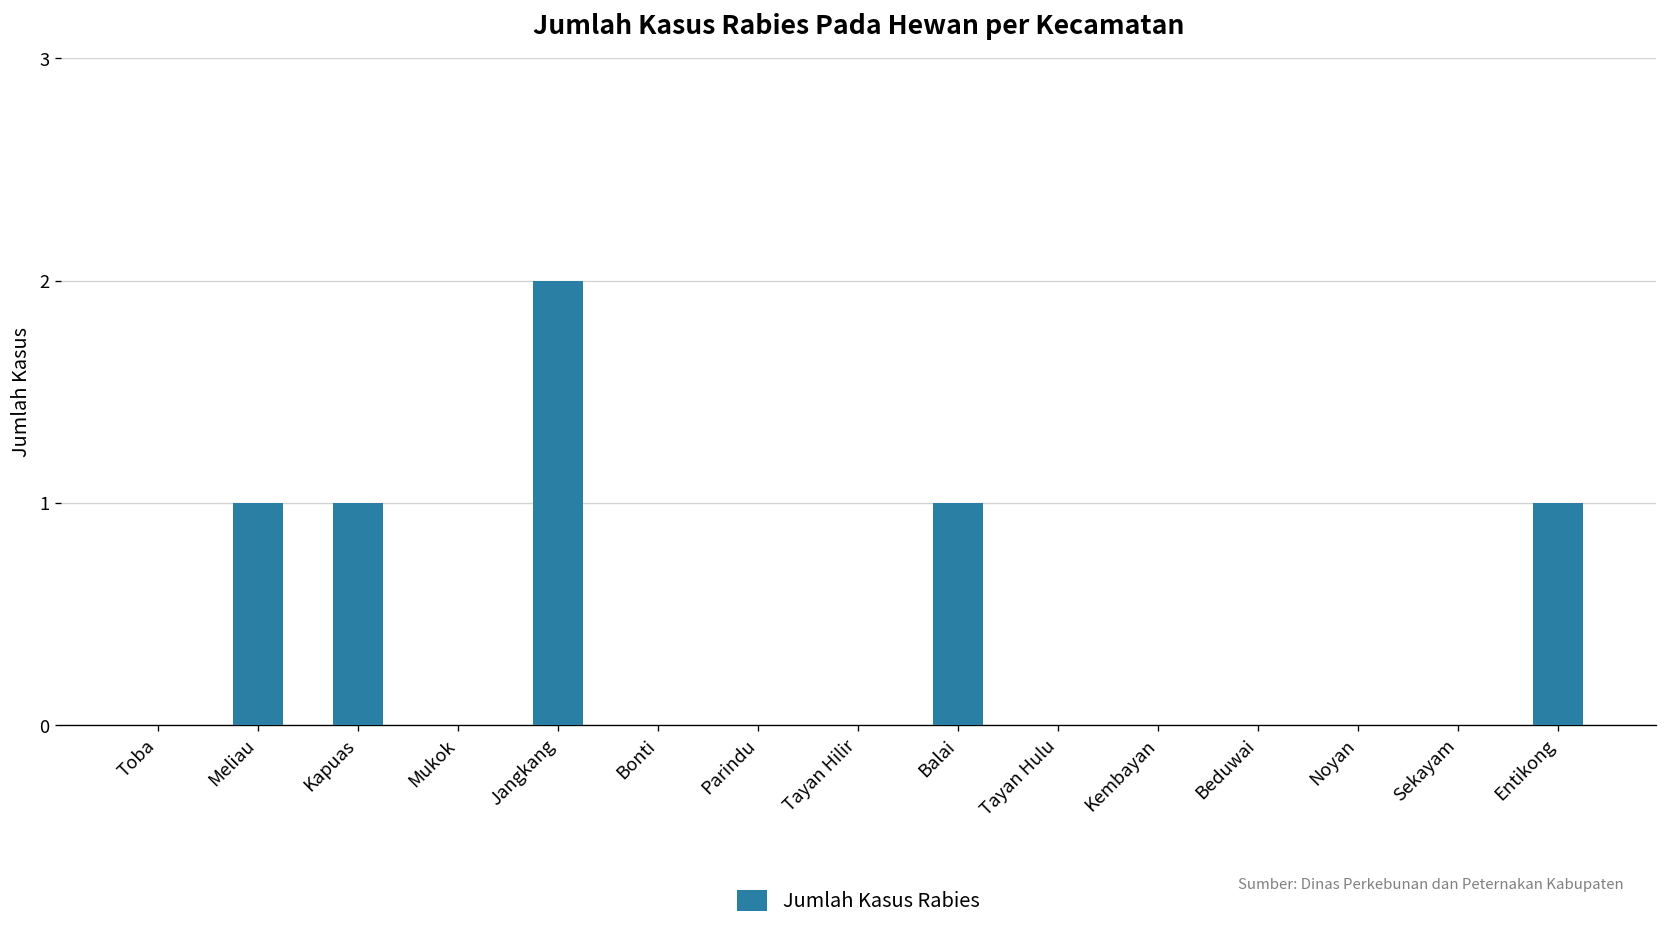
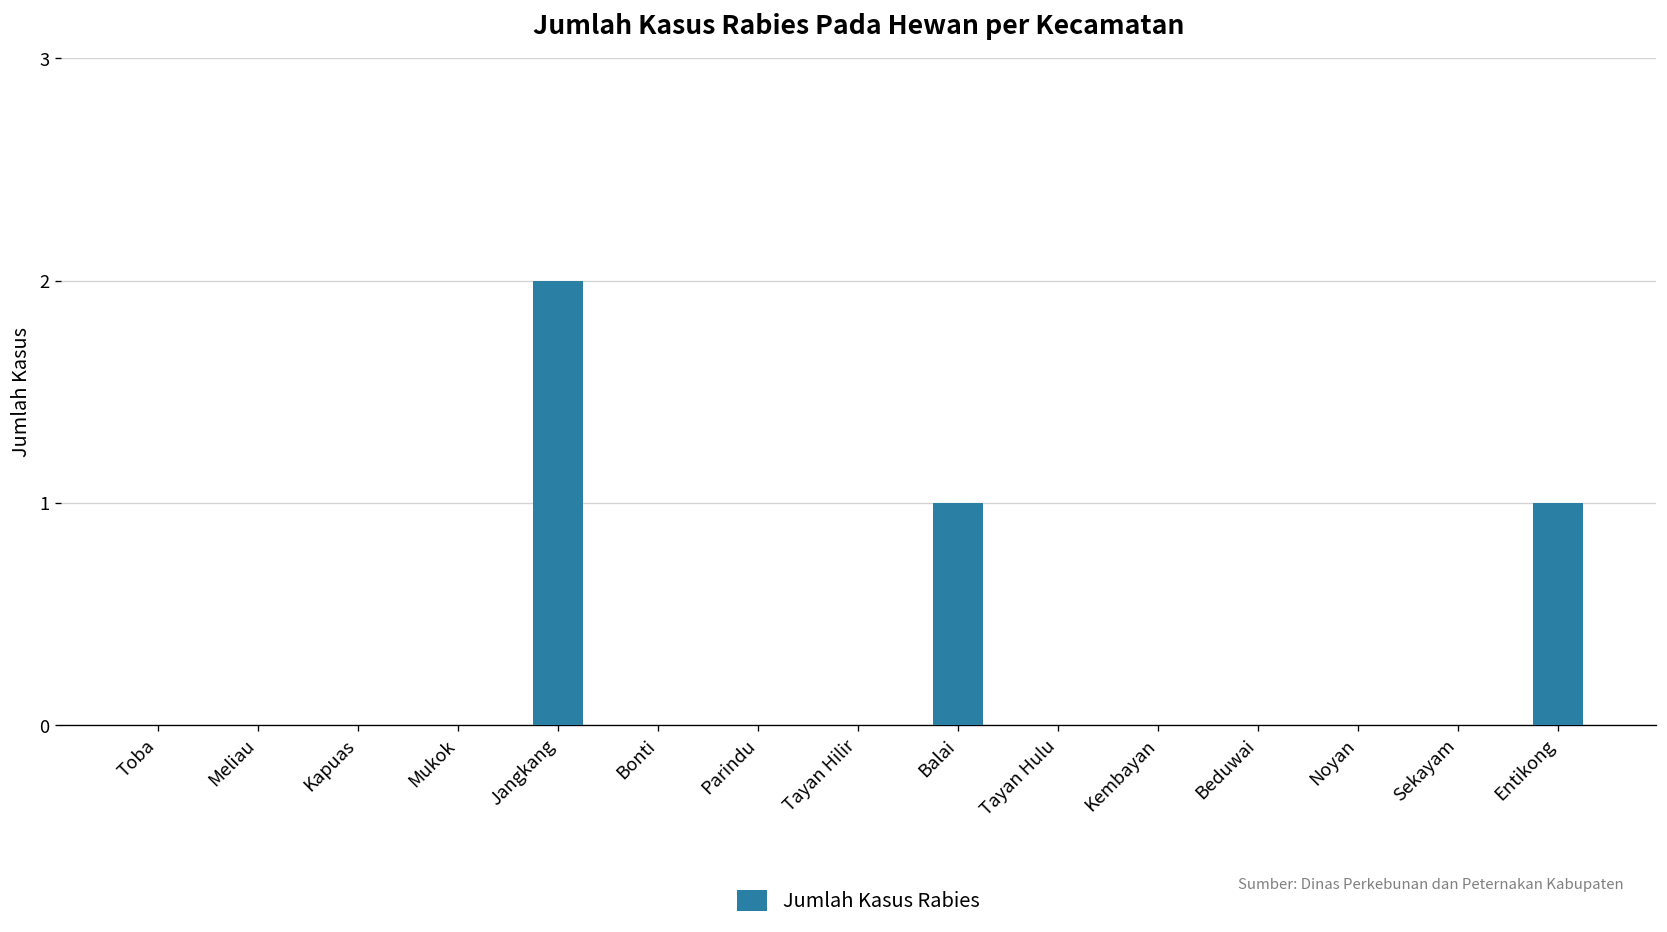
  {
    "Toba": 0,
-   "Meliau": 1,
-   "Kapuas": 1,
+   "Meliau": 0,
+   "Kapuas": 0,
    "Mukok": 0,
    "Jangkang": 2,
    "Bonti": 0,
    "Parindu": 0,
    "Tayan Hilir": 0,
    "Balai": 1,
    "Tayan Hulu": 0,
    "Kembayan": 0,
    "Beduwai": 0,
    "Noyan": 0,
    "Sekayam": 0,
    "Entikong": 1
  }
